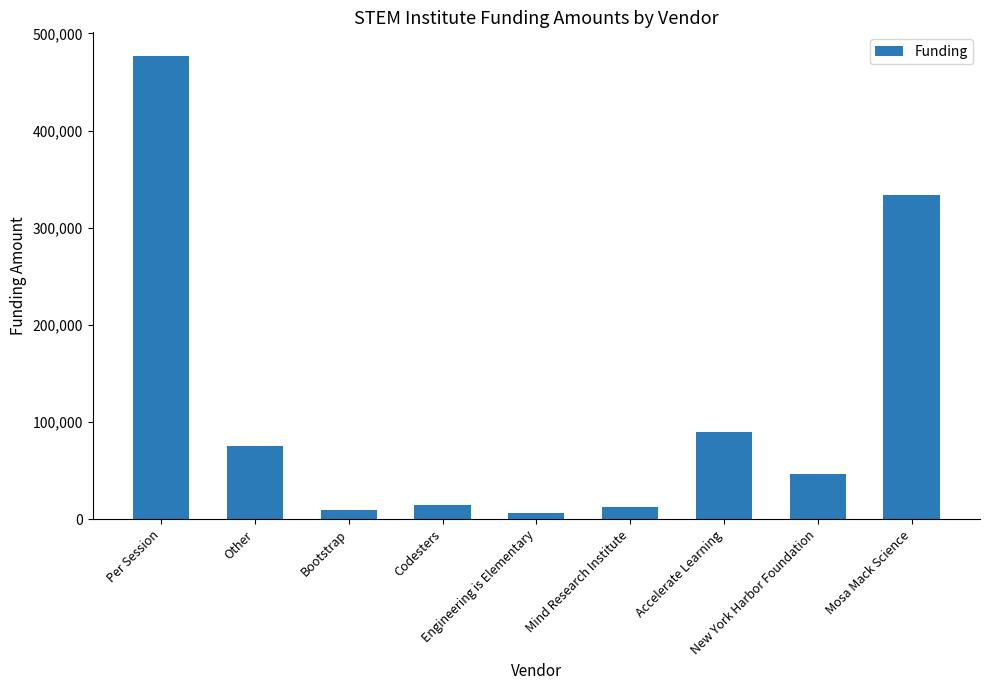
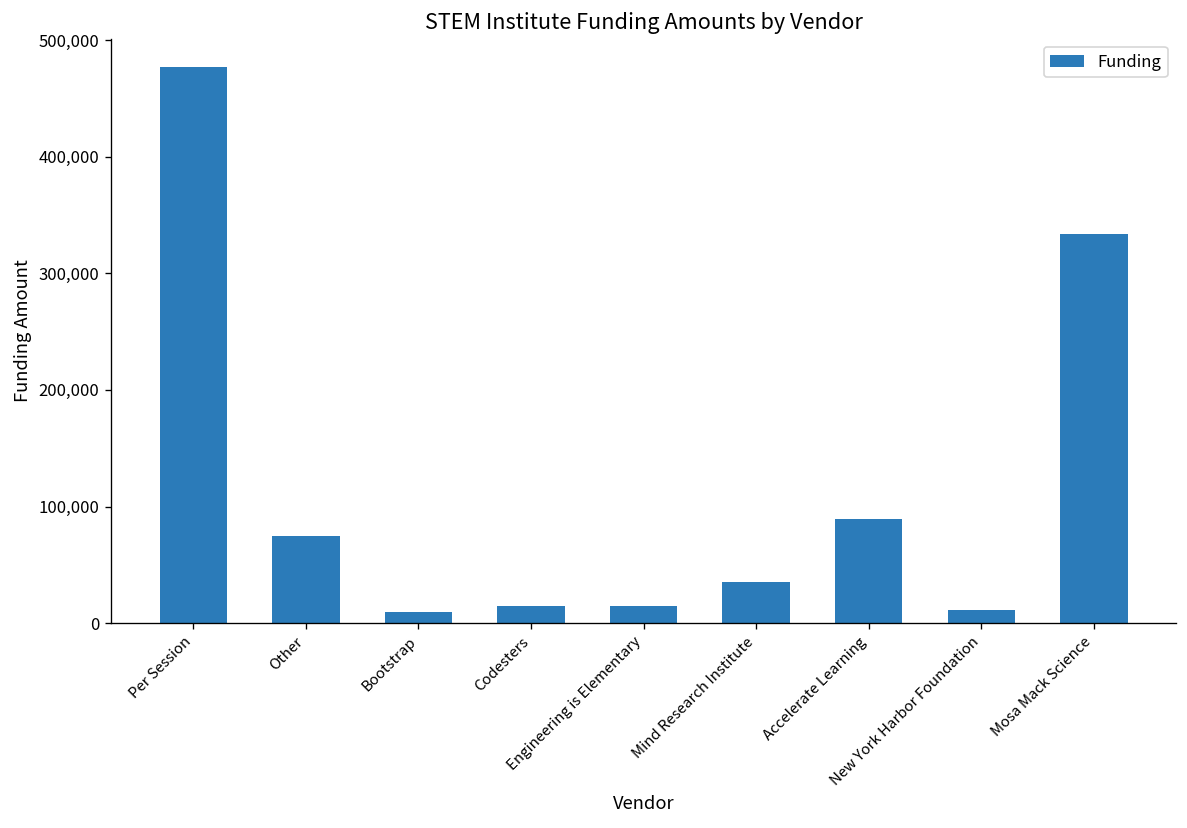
  {
    "Per Session": "480,000",
    "Other": "80,000",
    "Bootstrap": "10,000",
    "Codesters": "20,000",
-   "Engineering is Elementary": "10,000",
-   "Mind Research Institute": "10,000",
+   "Engineering is Elementary": "20,000",
+   "Mind Research Institute": "30,000",
    "Accelerate Learning": "90,000",
-   "New York Harbor Foundation": "50,000",
+   "New York Harbor Foundation": "10,000",
    "Mosa Mack Science": "330,000"
  }
